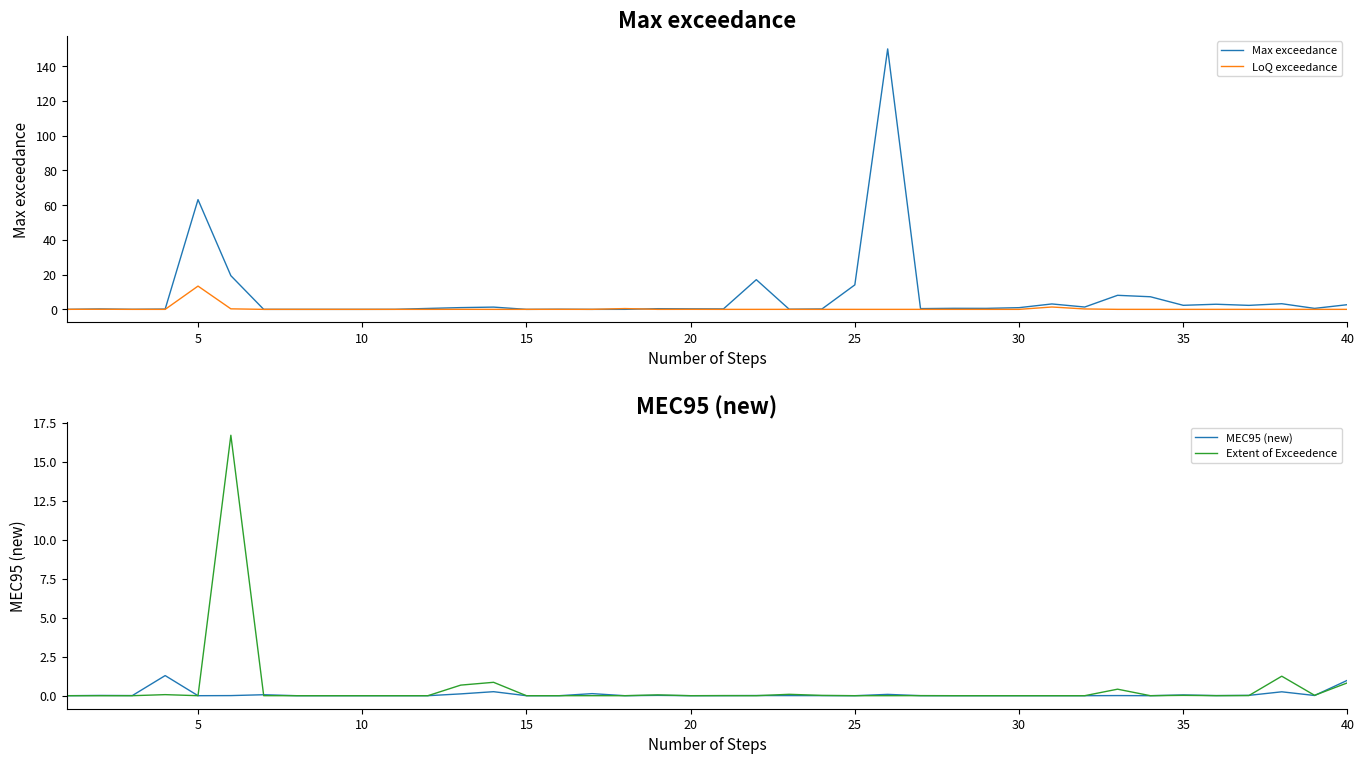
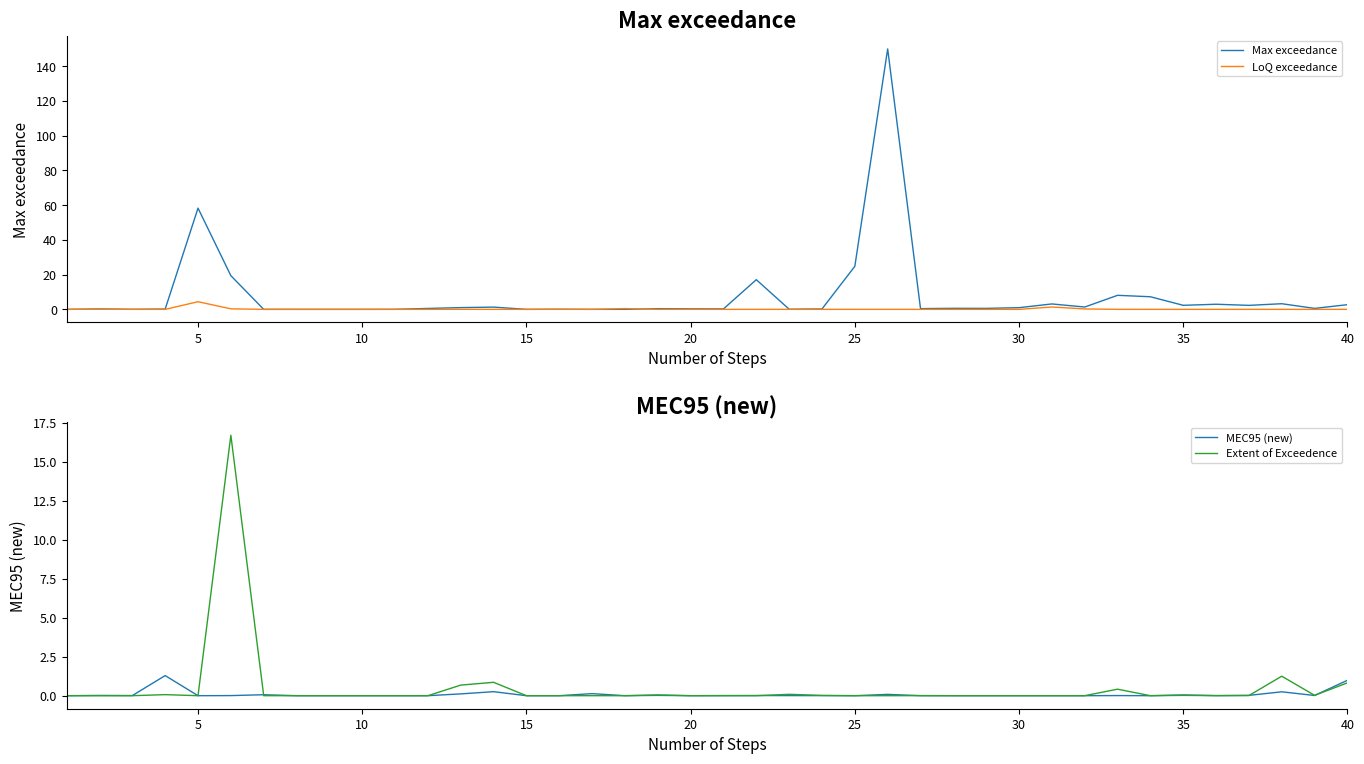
  {
    "Max exceedance": {
      "Max exceedance": {
-       "5": 63,
-       "25": 14,
+       "5": 58,
+       "25": 25,
        "35": 2,
        "40": 3
      },
      "LoQ exceedance": {
-       "5": 13,
+       "5": 4,
        "25": 0,
        "35": 0,
        "40": 0
      }
    },
    "MEC95 (new)": {
      "MEC95 (new)": {
        "40": 1.0
      },
      "Extent of Exceedence": {
        "40": 0.8
      }
    }
  }
